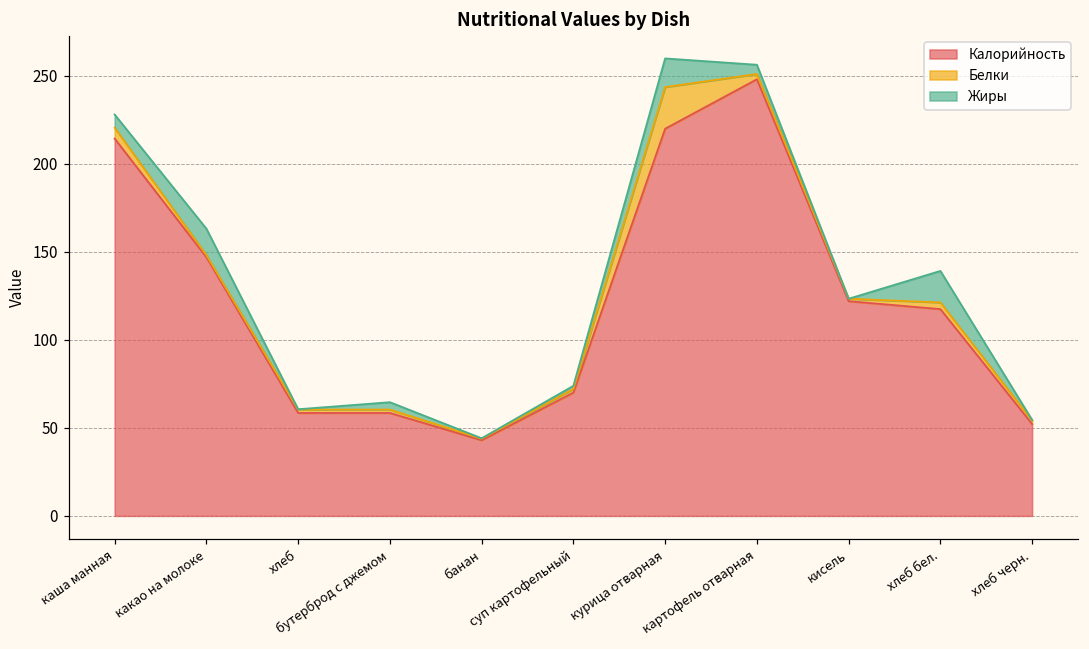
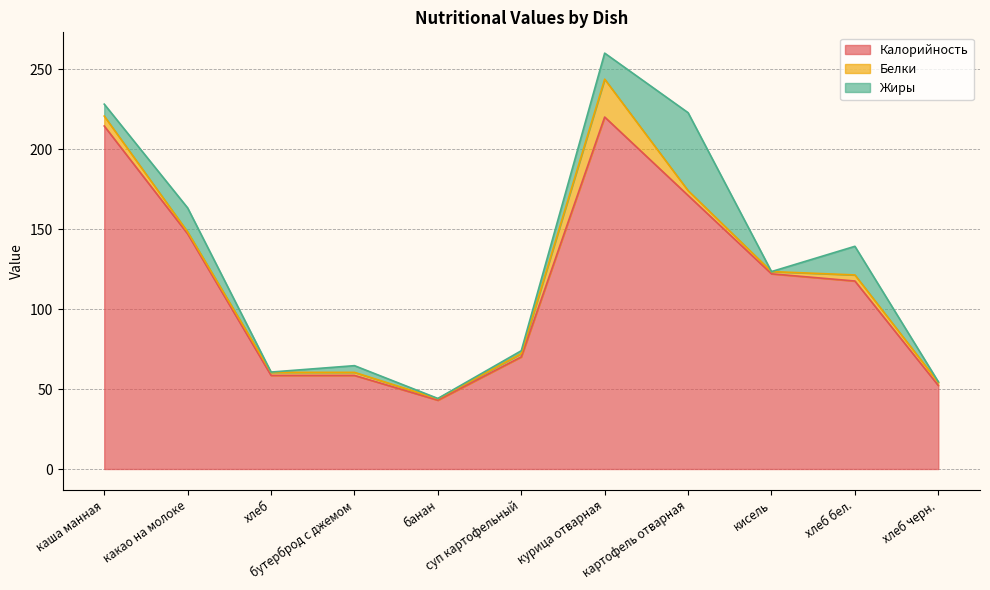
  {
    "Калорийность": {
      "каша манная": 214,
      "хлеб": 59,
      "бутерброд с джемом": 59,
      "суп картофельный": 70,
      "курица отварная": 220,
-     "картофель отварная": 248,
+     "картофель отварная": 171,
      "хлеб бел.": 118,
      "хлеб черн.": 52
    },
    "Белки": {
      "каша манная": 6,
      "бутерброд с джемом": 2,
      "суп картофельный": 2,
      "курица отварная": 24,
      "картофель отварная": 3,
      "хлеб бел.": 4
    },
    "Жиры": {
      "каша манная": 7,
      "какао на молоке": 15,
      "бутерброд с джемом": 4,
      "суп картофельный": 2,
      "курица отварная": 16,
-     "картофель отварная": 5,
+     "картофель отварная": 49,
      "хлеб бел.": 18
    }
  }
